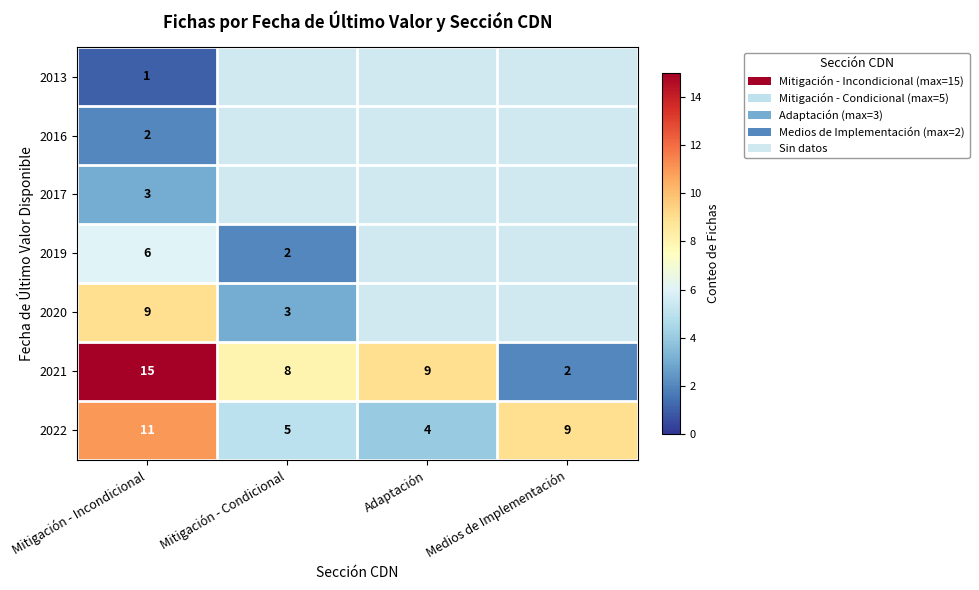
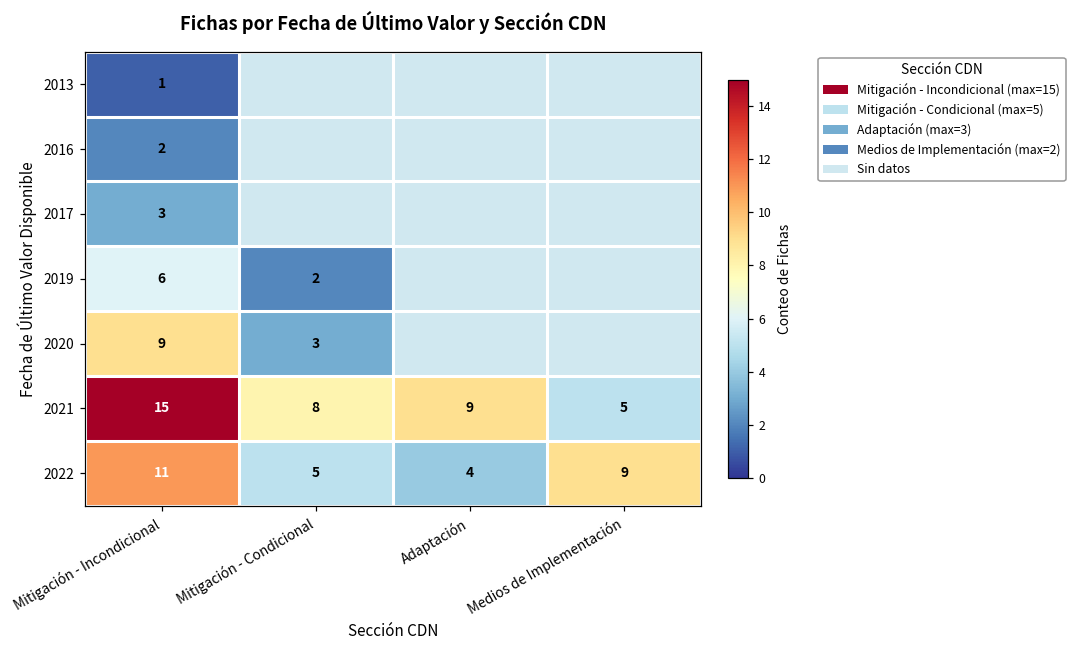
  {
    "2013": {
      "Mitigación - Incondicional": 1
    },
    "2016": {
      "Mitigación - Incondicional": 2
    },
    "2017": {
      "Mitigación - Incondicional": 3
    },
    "2019": {
      "Mitigación - Incondicional": 6,
      "Mitigación - Condicional": 2
    },
    "2020": {
      "Mitigación - Incondicional": 9,
      "Mitigación - Condicional": 3
    },
    "2021": {
      "Mitigación - Incondicional": 15,
      "Mitigación - Condicional": 8,
      "Adaptación": 9,
-     "Medios de Implementación": 2
+     "Medios de Implementación": 5
    },
    "2022": {
      "Mitigación - Incondicional": 11,
      "Mitigación - Condicional": 5,
      "Adaptación": 4,
      "Medios de Implementación": 9
    }
  }
